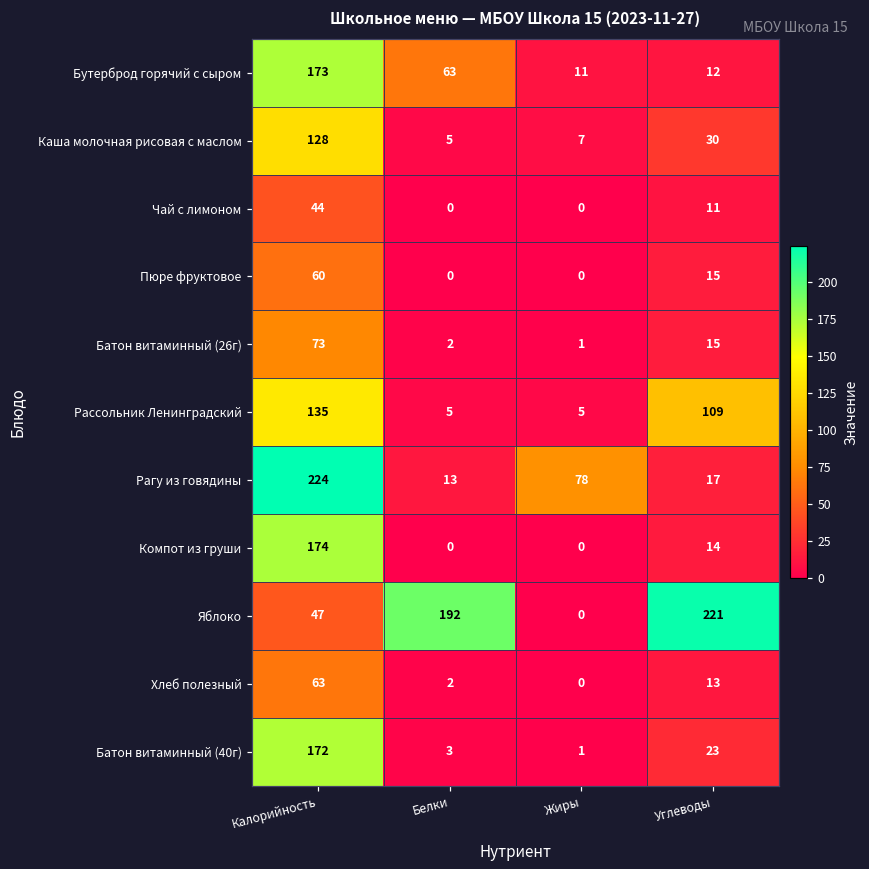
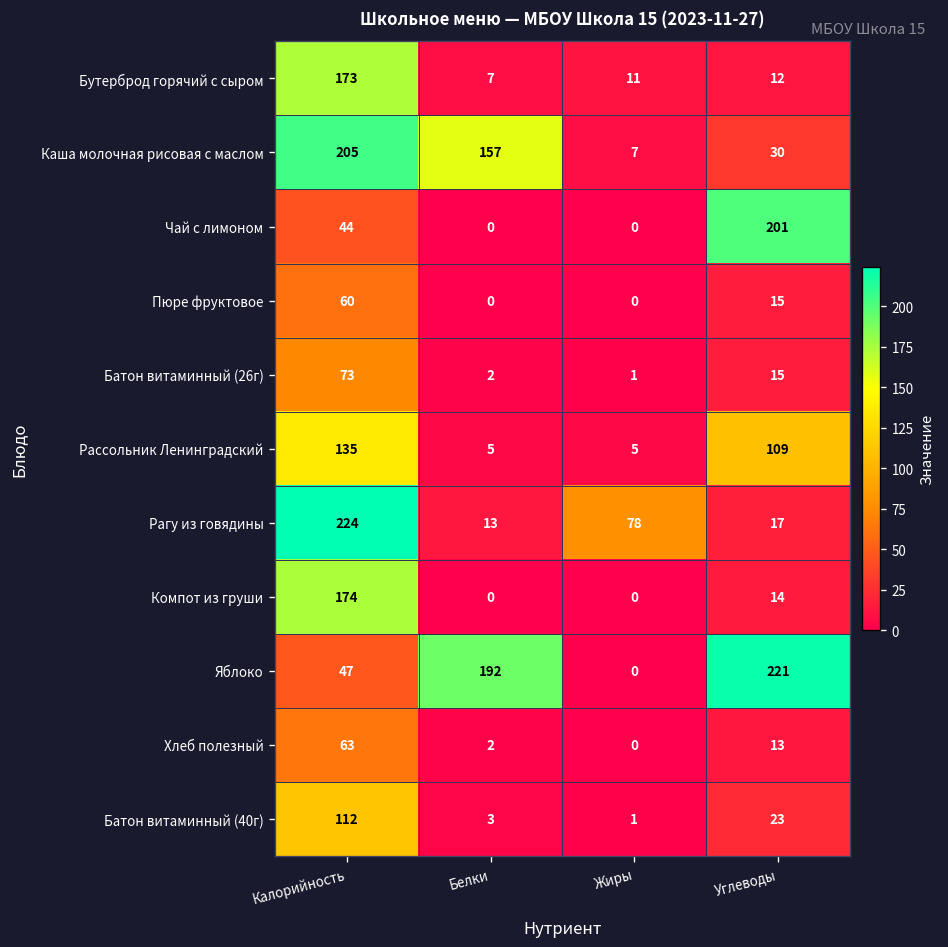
  {
    "Бутерброд горячий с сыром": {
      "Калорийность": 173,
-     "Белки": 63,
+     "Белки": 7,
      "Жиры": 11,
      "Углеводы": 12
    },
    "Каша молочная рисовая с маслом": {
-     "Калорийность": 128,
-     "Белки": 5,
+     "Калорийность": 205,
+     "Белки": 157,
      "Жиры": 7,
      "Углеводы": 30
    },
    "Чай с лимоном": {
      "Калорийность": 44,
      "Белки": 0,
      "Жиры": 0,
-     "Углеводы": 11
+     "Углеводы": 201
    },
    "Пюре фруктовое": {
      "Калорийность": 60,
      "Белки": 0,
      "Жиры": 0,
      "Углеводы": 15
    },
    "Батон витаминный (26г)": {
      "Калорийность": 73,
      "Белки": 2,
      "Жиры": 1,
      "Углеводы": 15
    },
    "Рассольник Ленинградский": {
      "Калорийность": 135,
      "Белки": 5,
      "Жиры": 5,
      "Углеводы": 109
    },
    "Рагу из говядины": {
      "Калорийность": 224,
      "Белки": 13,
      "Жиры": 78,
      "Углеводы": 17
    },
    "Компот из груши": {
      "Калорийность": 174,
      "Белки": 0,
      "Жиры": 0,
      "Углеводы": 14
    },
    "Яблоко": {
      "Калорийность": 47,
      "Белки": 192,
      "Жиры": 0,
      "Углеводы": 221
    },
    "Хлеб полезный": {
      "Калорийность": 63,
      "Белки": 2,
      "Жиры": 0,
      "Углеводы": 13
    },
    "Батон витаминный (40г)": {
-     "Калорийность": 172,
+     "Калорийность": 112,
      "Белки": 3,
      "Жиры": 1,
      "Углеводы": 23
    }
  }
